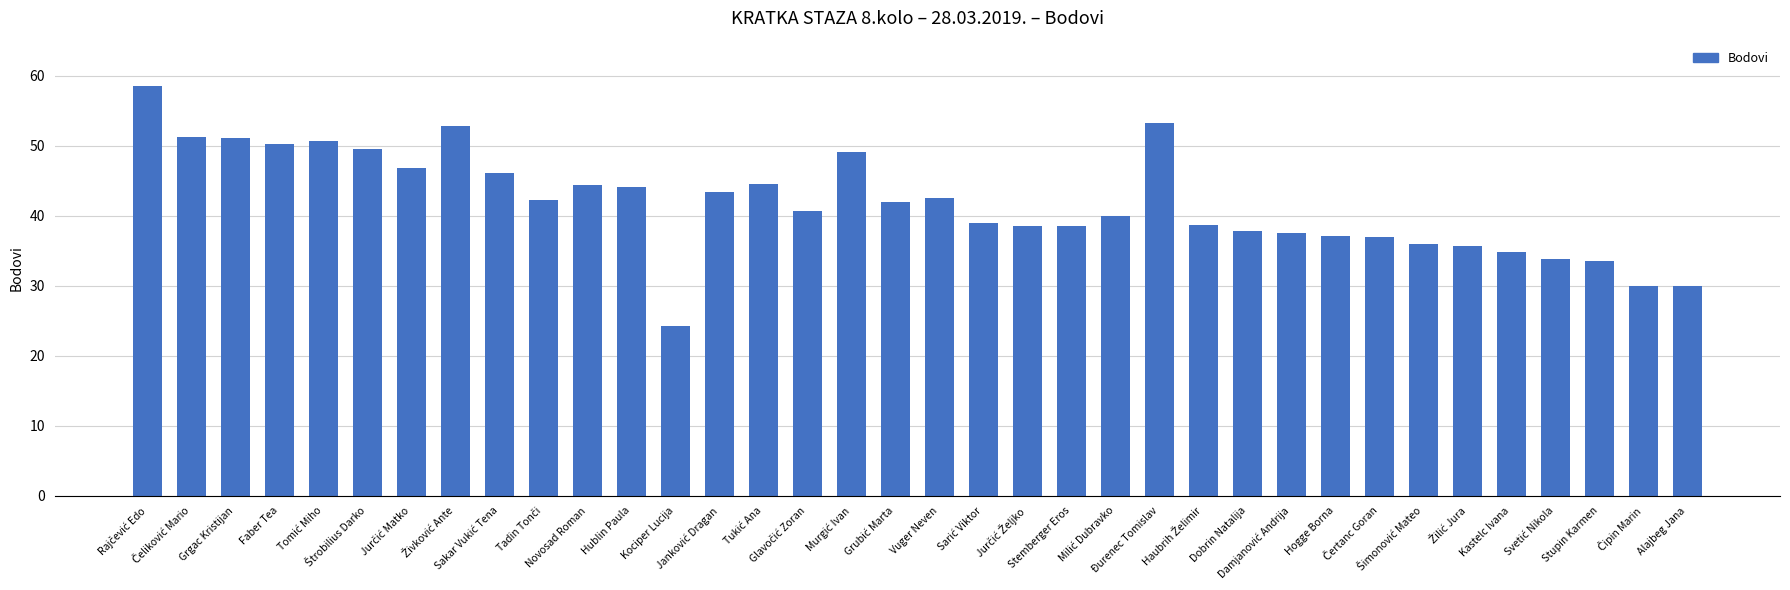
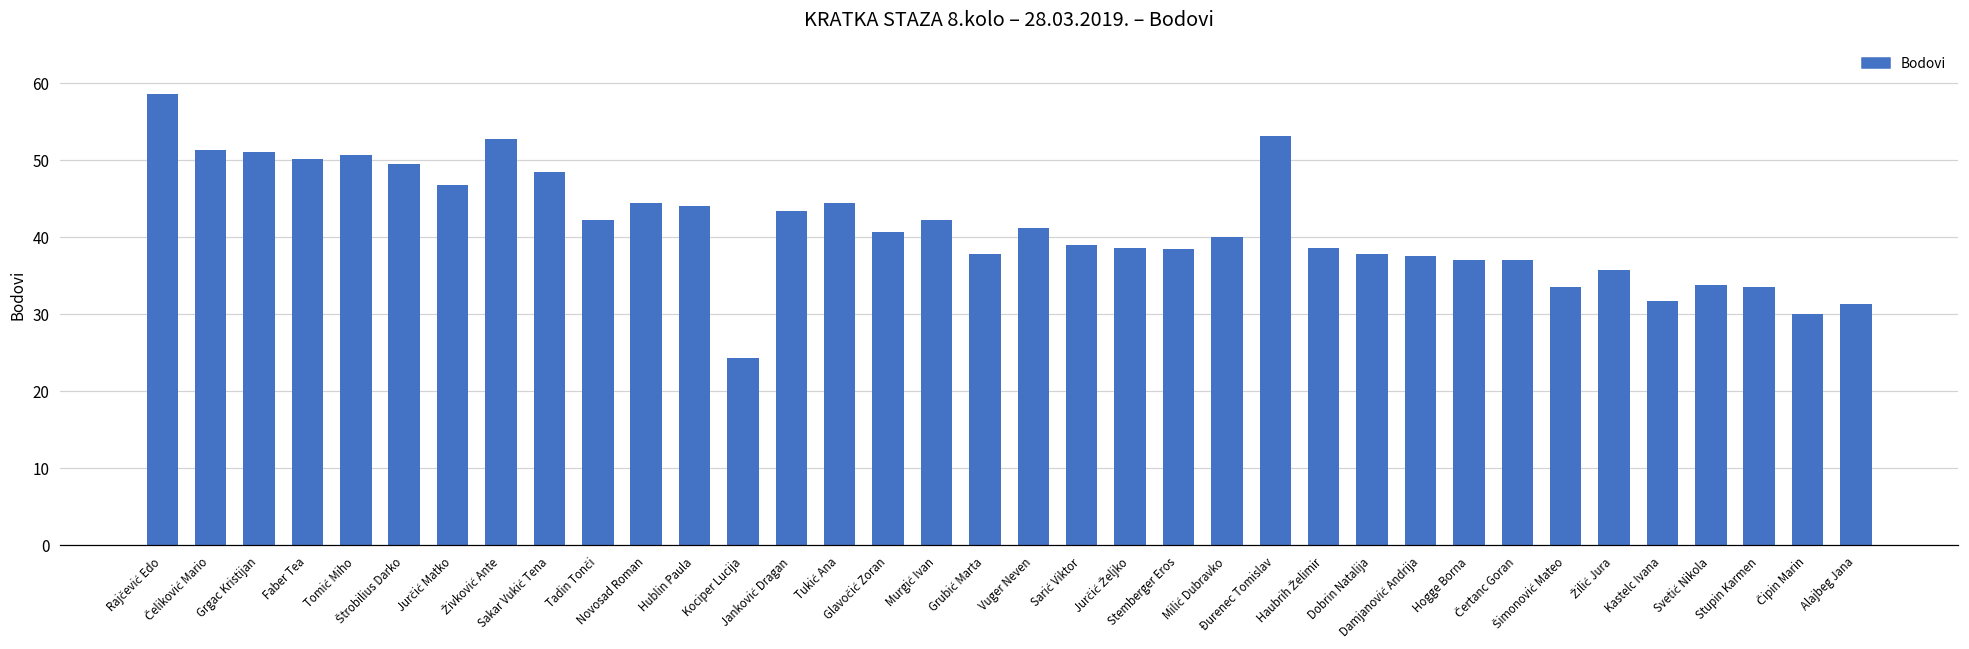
  {
    "Rajčević Edo": 59,
    "Čeliković Mario": 51,
    "Grgac Kristijan": 51,
    "Faber Tea": 50,
    "Tomić Miho": 51,
    "Štrobilius Darko": 50,
    "Jurčić Matko": 47,
    "Živković Ante": 53,
-   "Sakar Vukić Tena": 46,
+   "Sakar Vukić Tena": 48,
    "Tadin Tonči": 42,
    "Novosad Roman": 44,
    "Hublin Paula": 44,
    "Kociper Lucija": 24,
    "Janković Dragan": 43,
    "Tukić Ana": 44,
    "Glavočić Zoran": 41,
-   "Murgić Ivan": 49,
-   "Grubić Marta": 42,
-   "Vuger Neven": 43,
+   "Murgić Ivan": 42,
+   "Grubić Marta": 38,
+   "Vuger Neven": 41,
    "Sarić Viktor": 39,
    "Jurčić Željko": 39,
    "Stemberger Eros": 39,
    "Milić Dubravko": 40,
    "Đurenec Tomislav": 53,
    "Haubrih Želimir": 39,
    "Dobrin Natalija": 38,
    "Damjanović Andrija": 38,
    "Hogge Borna": 37,
    "Čertanc Goran": 37,
-   "Šimonović Mateo": 36,
+   "Šimonović Mateo": 34,
    "Žilić Jura": 36,
-   "Kastelc Ivana": 35,
+   "Kastelc Ivana": 32,
    "Svetić Nikola": 34,
    "Stupin Karmen": 34,
    "Čipin Marin": 30,
-   "Alajbeg Jana": 30
+   "Alajbeg Jana": 31
  }
